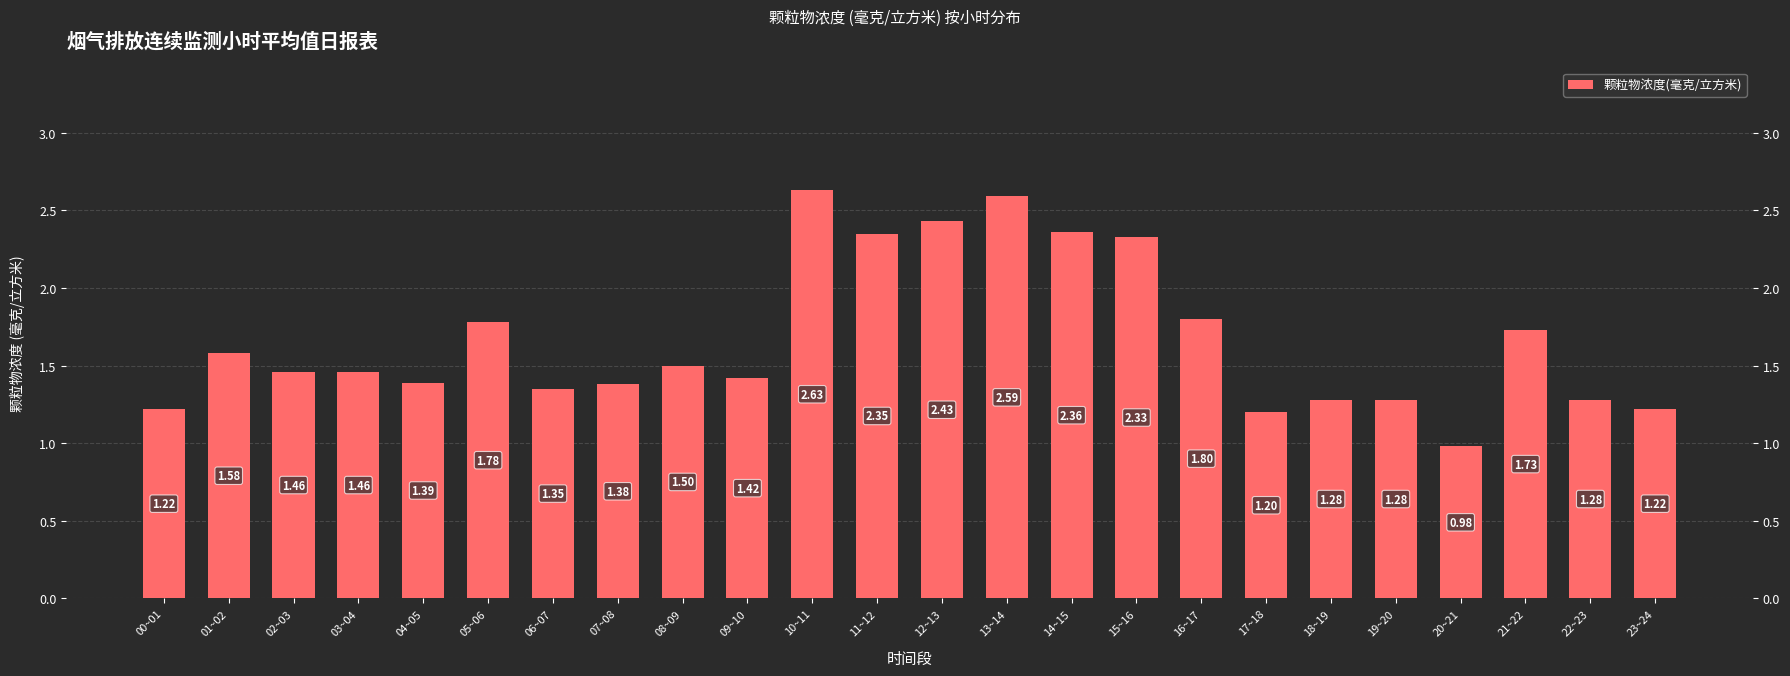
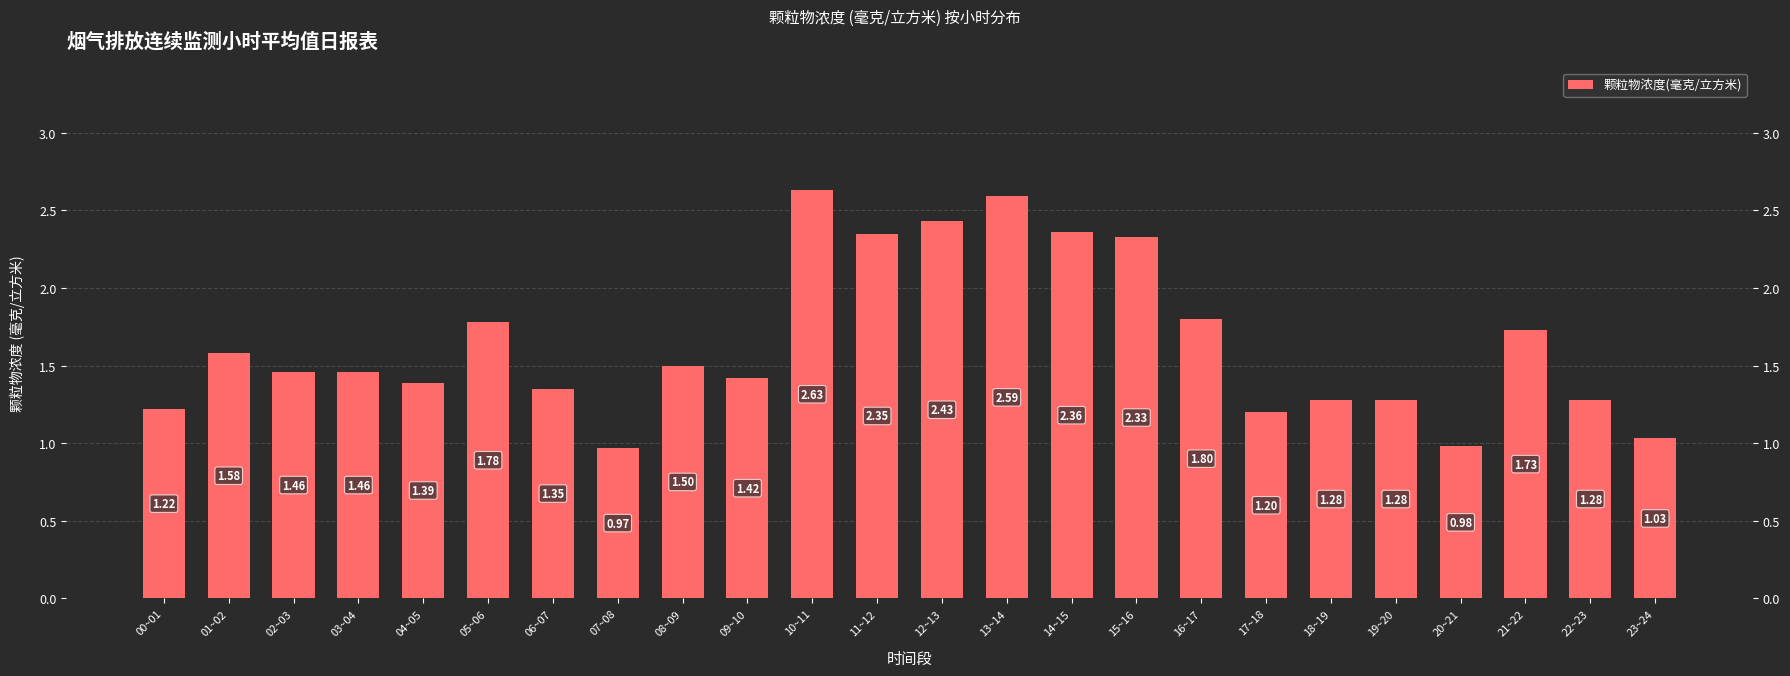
  {
-   "07~08": 1.38,
-   "23~24": 1.22
+   "07~08": 0.97,
+   "23~24": 1.03
  }
